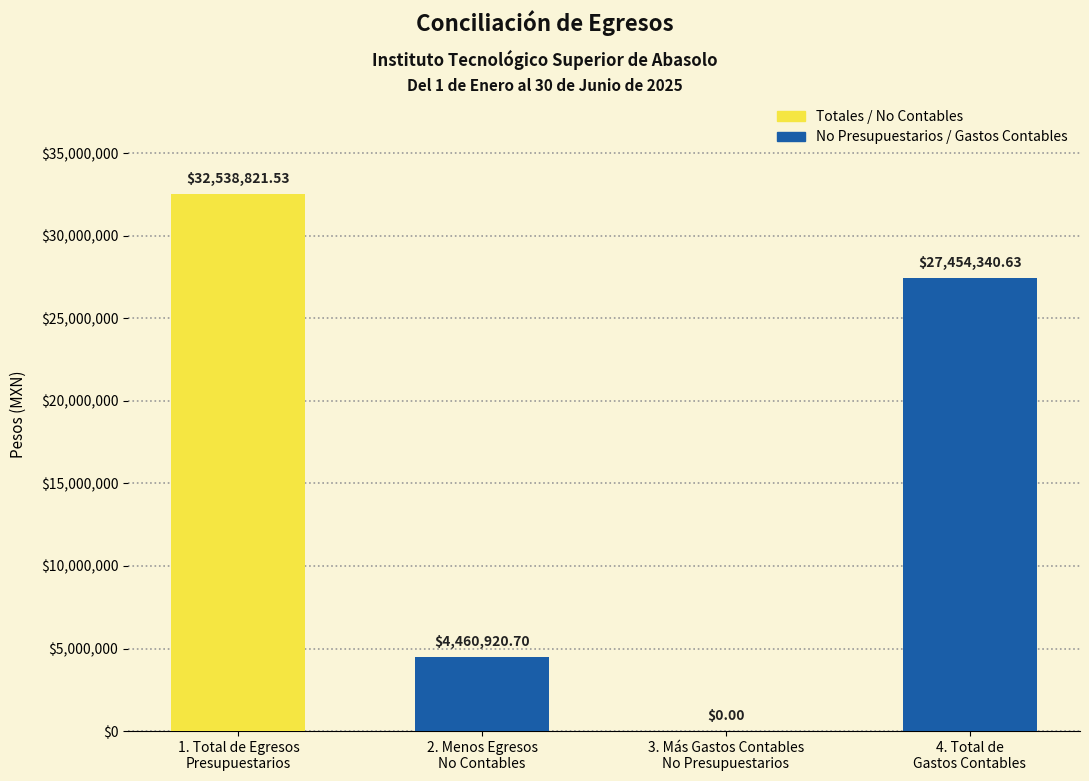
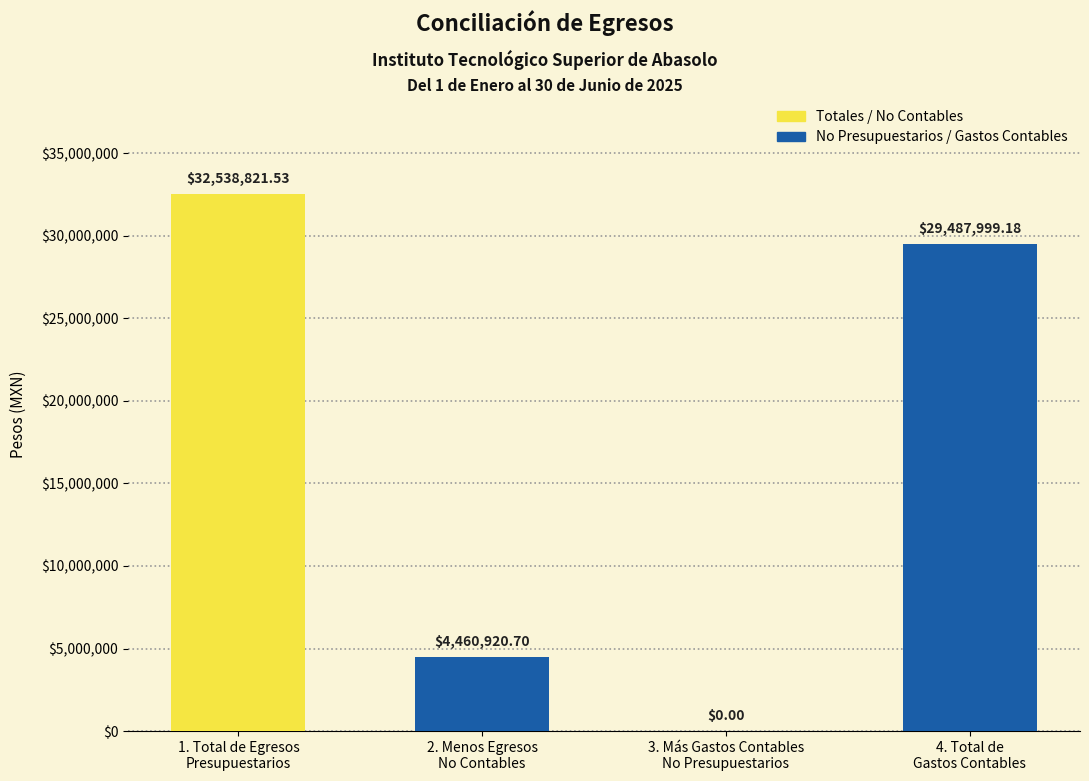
  {
    "1. Total de Egresos Presupuestarios": "$32,538,821.53",
    "2. Menos Egresos No Contables": "$4,460,920.70",
    "3. Más Gastos Contables No Presupuestarios": "$0.00",
-   "4. Total de Gastos Contables": "$27,454,340.63"
+   "4. Total de Gastos Contables": "$29,487,999.18"
  }
